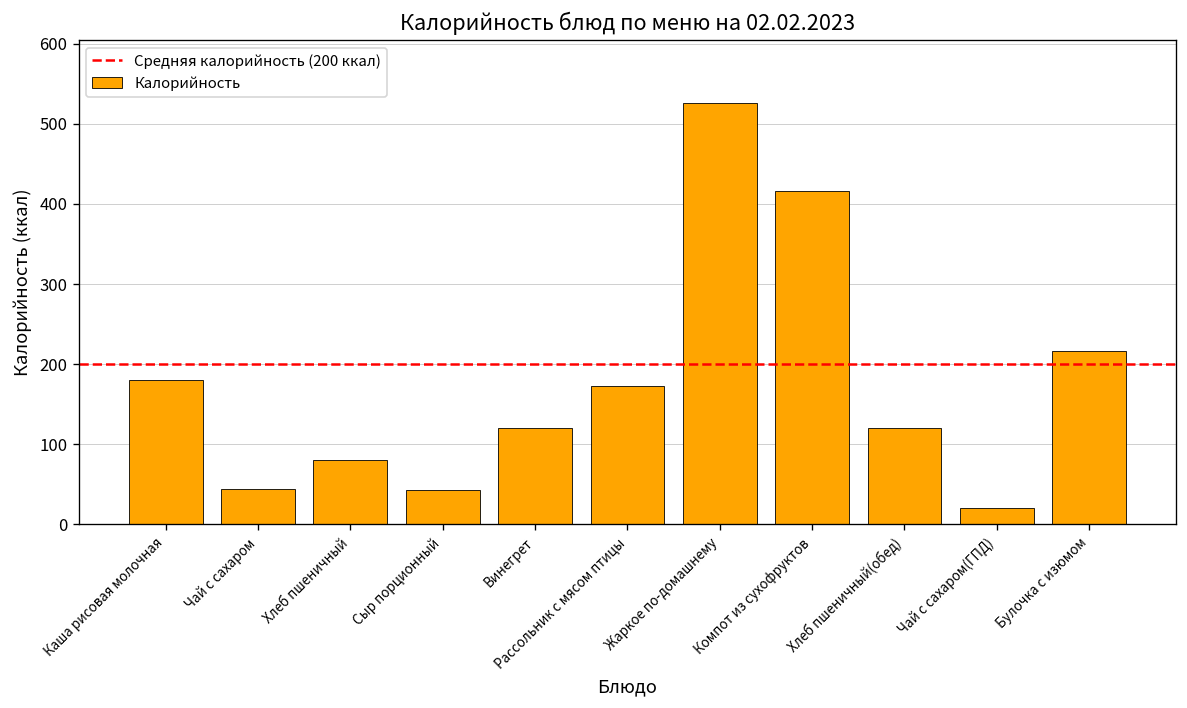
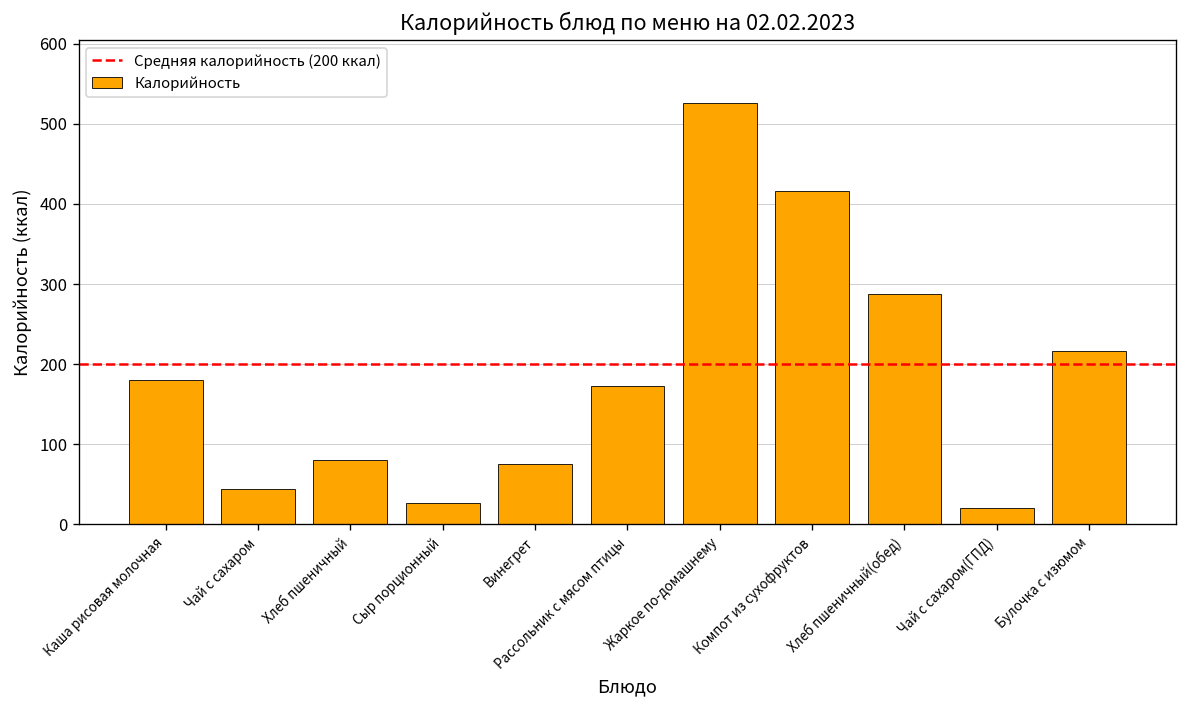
  {
    "Каша рисовая молочная": 180,
    "Чай с сахаром": 40,
    "Хлеб пшеничный": 80,
-   "Сыр порционный": 40,
-   "Винегрет": 120,
+   "Сыр порционный": 30,
+   "Винегрет": 80,
    "Рассольник с мясом птицы": 170,
    "Жаркое по-домашнему": 530,
    "Компот из сухофруктов": 420,
-   "Хлеб пшеничный(обед)": 120,
+   "Хлеб пшеничный(обед)": 290,
    "Чай с сахаром(ГПД)": 20,
    "Булочка с изюмом": 220
  }
